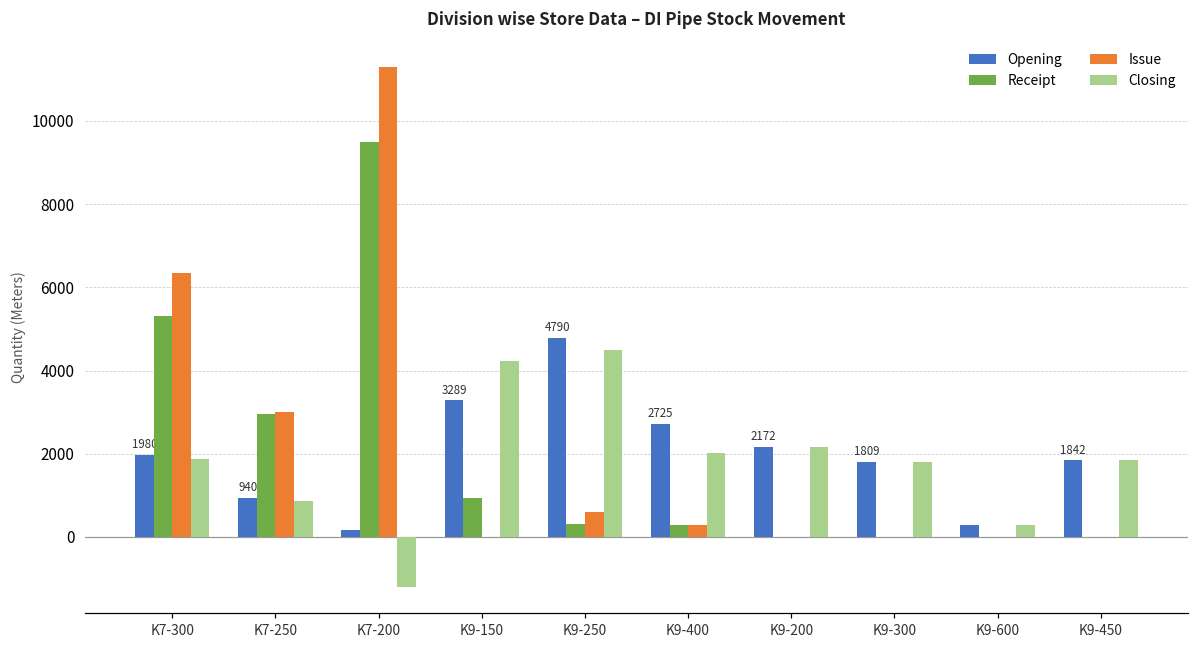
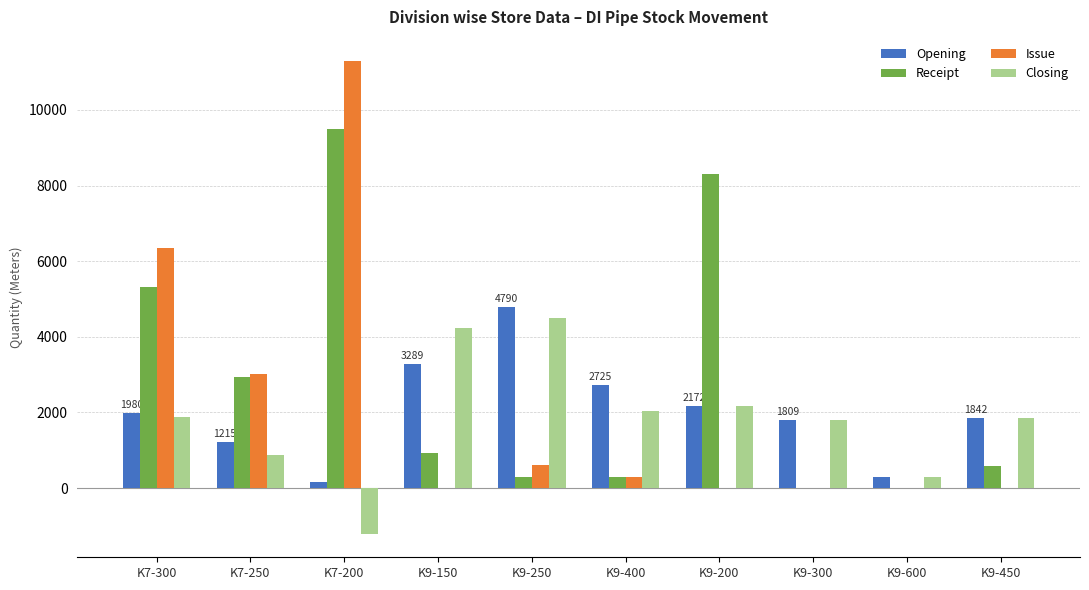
  {
    "Opening": {
      "K7-300": 1980,
-     "K7-250": 940,
+     "K7-250": 1215,
      "K9-150": 3289,
      "K9-250": 4790,
      "K9-400": 2725,
      "K9-200": 2172,
      "K9-300": 1809,
      "K9-450": 1842
    },
    "Receipt": {
      "K7-300": 5300,
      "K7-250": 2900,
      "K7-200": 9500,
      "K9-150": 900,
      "K9-250": 300,
      "K9-400": 300,
-     "K9-200": 0,
+     "K9-200": 8300,
      "K9-300": 0,
      "K9-600": 0,
-     "K9-450": 0
+     "K9-450": 600
    },
    "Issue": {
      "K7-300": 6300,
      "K7-250": 3000,
      "K7-200": 11300,
      "K9-150": 0,
      "K9-250": 600,
      "K9-400": 300,
      "K9-200": 0,
      "K9-300": 0,
      "K9-600": 0,
      "K9-450": 0
    },
    "Closing": {
      "K7-300": 1900,
      "K7-250": 900,
      "K7-200": -1200,
      "K9-150": 4200,
      "K9-250": 4500,
      "K9-400": 2000,
      "K9-200": 2200,
      "K9-300": 1800,
      "K9-600": 300,
      "K9-450": 1800
    }
  }
